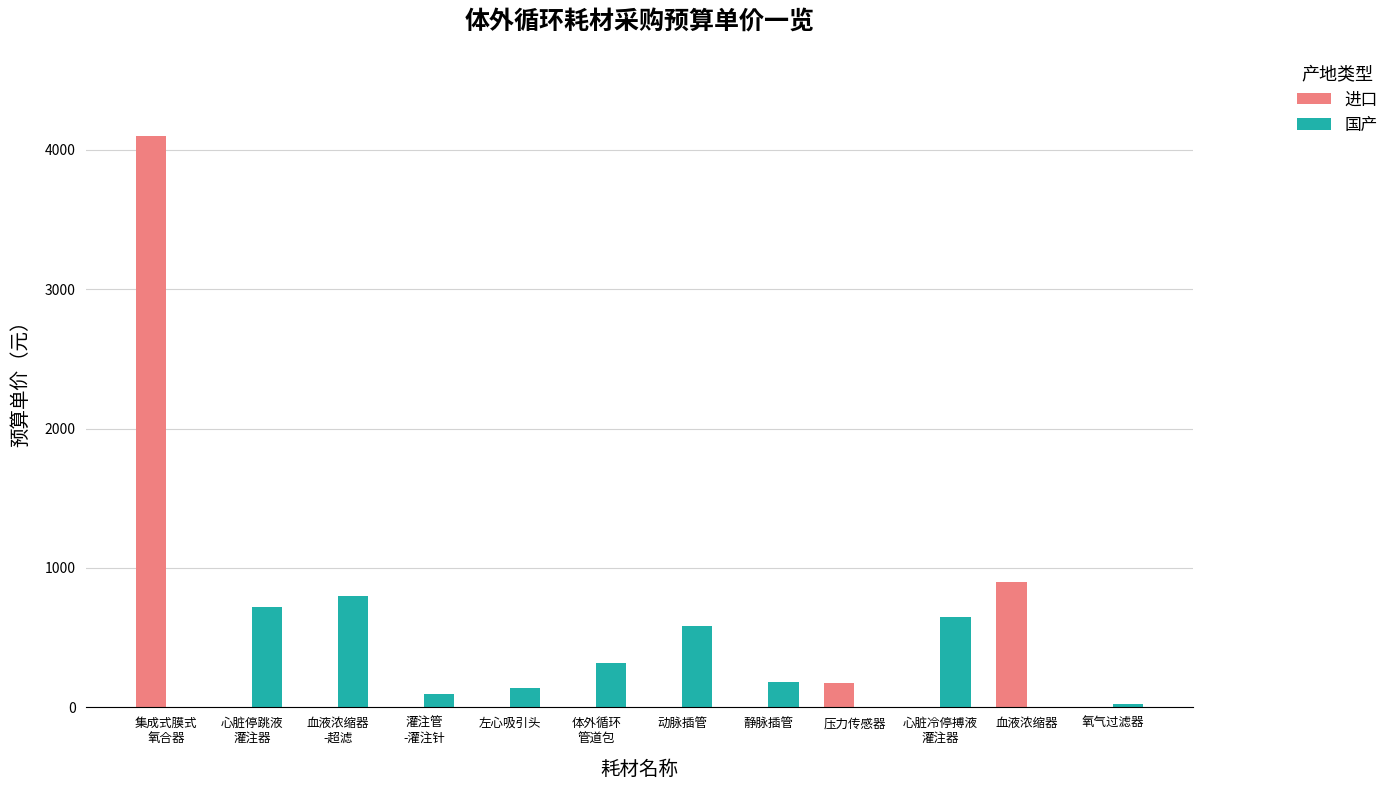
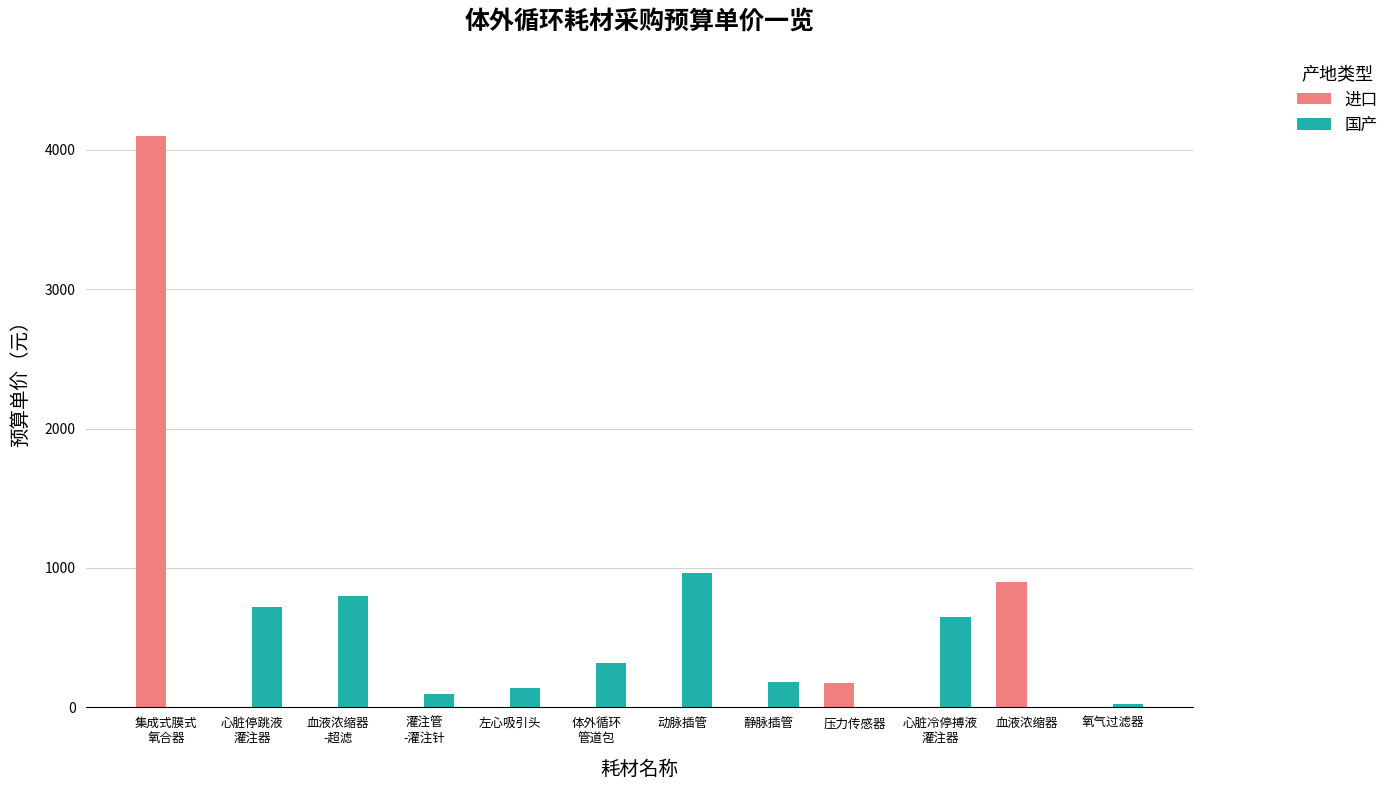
  {
    "进口": {
      "集成式膜式 氧合器": 4100,
      "心脏停跳液 灌注器": 0,
      "血液浓缩器 -超滤": 0,
      "灌注管 -灌注针": 0,
      "左心吸引头": 0,
      "体外循环 管道包": 0,
      "动脉插管": 0,
      "静脉插管": 0,
      "压力传感器": 170,
      "心脏冷停搏液 灌注器": 0,
      "血液浓缩器": 900,
      "氧气过滤器": 0
    },
    "国产": {
      "集成式膜式 氧合器": 0,
      "心脏停跳液 灌注器": 720,
      "血液浓缩器 -超滤": 800,
      "灌注管 -灌注针": 100,
      "左心吸引头": 140,
      "体外循环 管道包": 320,
-     "动脉插管": 590,
+     "动脉插管": 960,
      "静脉插管": 180,
      "压力传感器": 0,
      "心脏冷停搏液 灌注器": 650,
      "血液浓缩器": 0,
      "氧气过滤器": 30
    }
  }
